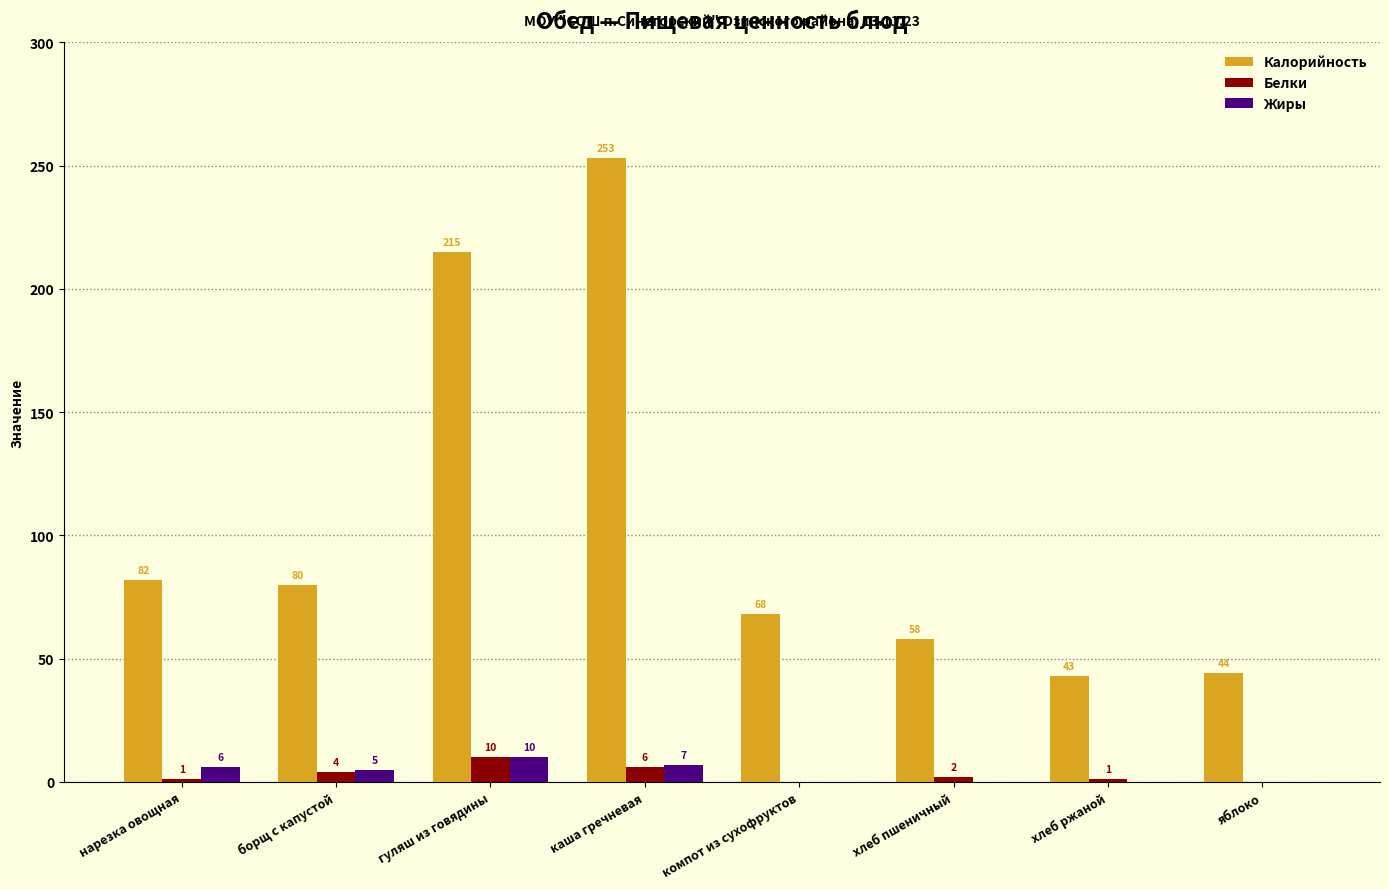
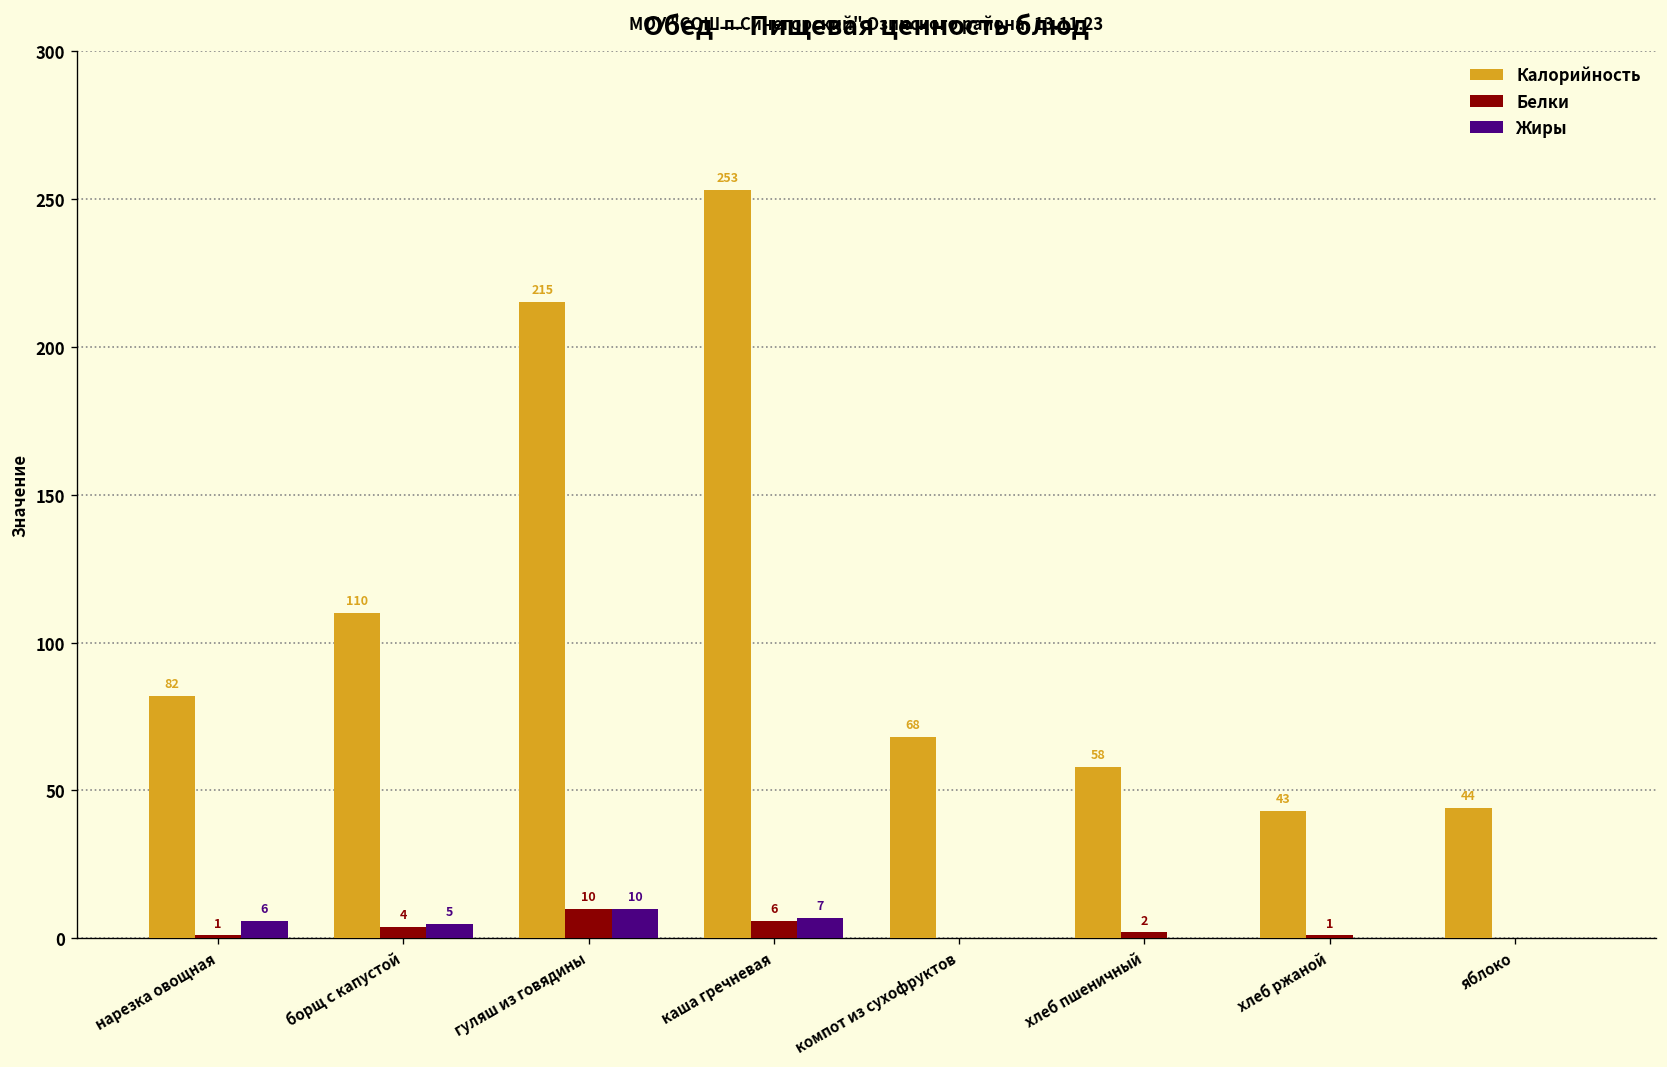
  {
    "Калорийность": {
      "нарезка овощная": 82,
-     "борщ с капустой": 80,
+     "борщ с капустой": 110,
      "гуляш из говядины": 215,
      "каша гречневая": 253,
      "компот из сухофруктов": 68,
      "хлеб пшеничный": 58,
      "хлеб ржаной": 43,
      "яблоко": 44
    },
    "Белки": {
      "нарезка овощная": 1,
      "борщ с капустой": 4,
      "гуляш из говядины": 10,
      "каша гречневая": 6,
      "хлеб пшеничный": 2,
      "хлеб ржаной": 1
    },
    "Жиры": {
      "нарезка овощная": 6,
      "борщ с капустой": 5,
      "гуляш из говядины": 10,
      "каша гречневая": 7
    }
  }
